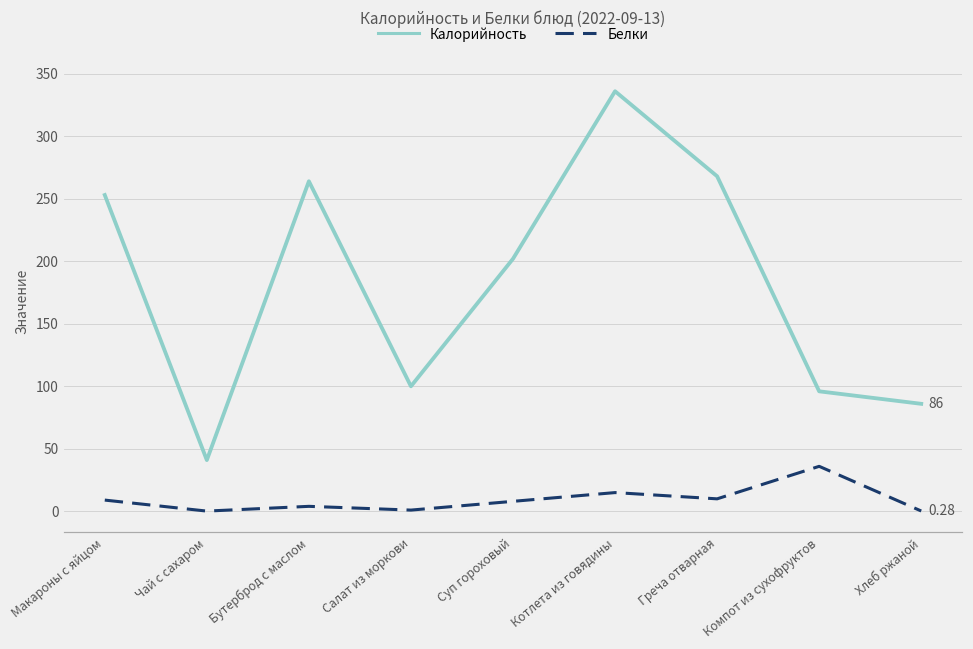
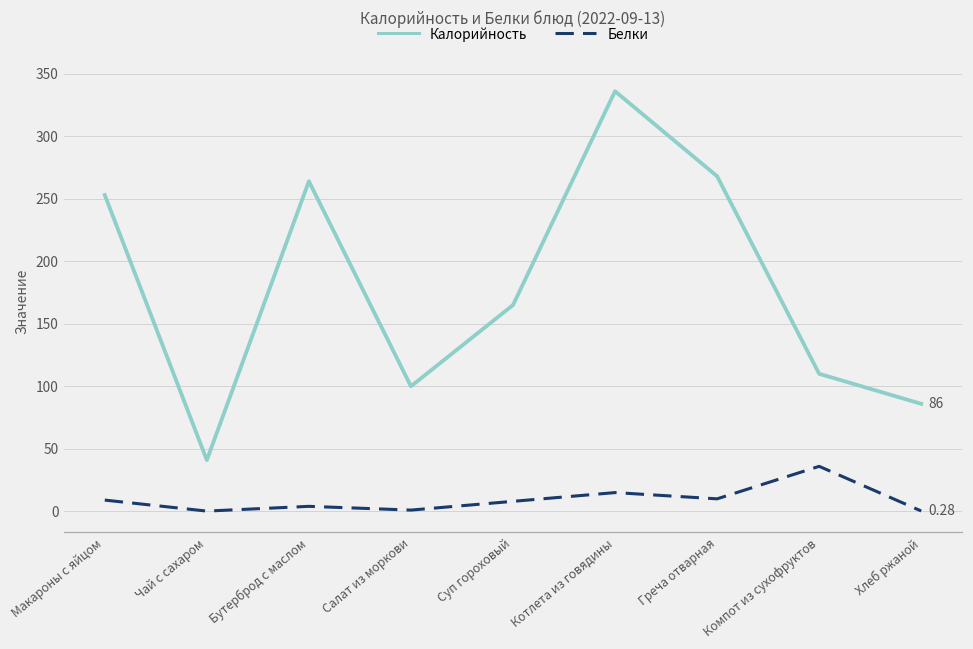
  {
    "Калорийность": {
      "Макароны с яйцом": 253,
      "Чай с сахаром": 41,
      "Бутерброд с маслом": 264,
      "Салат из моркови": 100,
-     "Суп гороховый": 202,
+     "Суп гороховый": 165,
      "Котлета из говядины": 336,
      "Греча отварная": 268,
-     "Компот из сухофруктов": 96
+     "Компот из сухофруктов": 110
    },
    "Белки": {
      "Хлеб ржаной": 0.28
    }
  }
